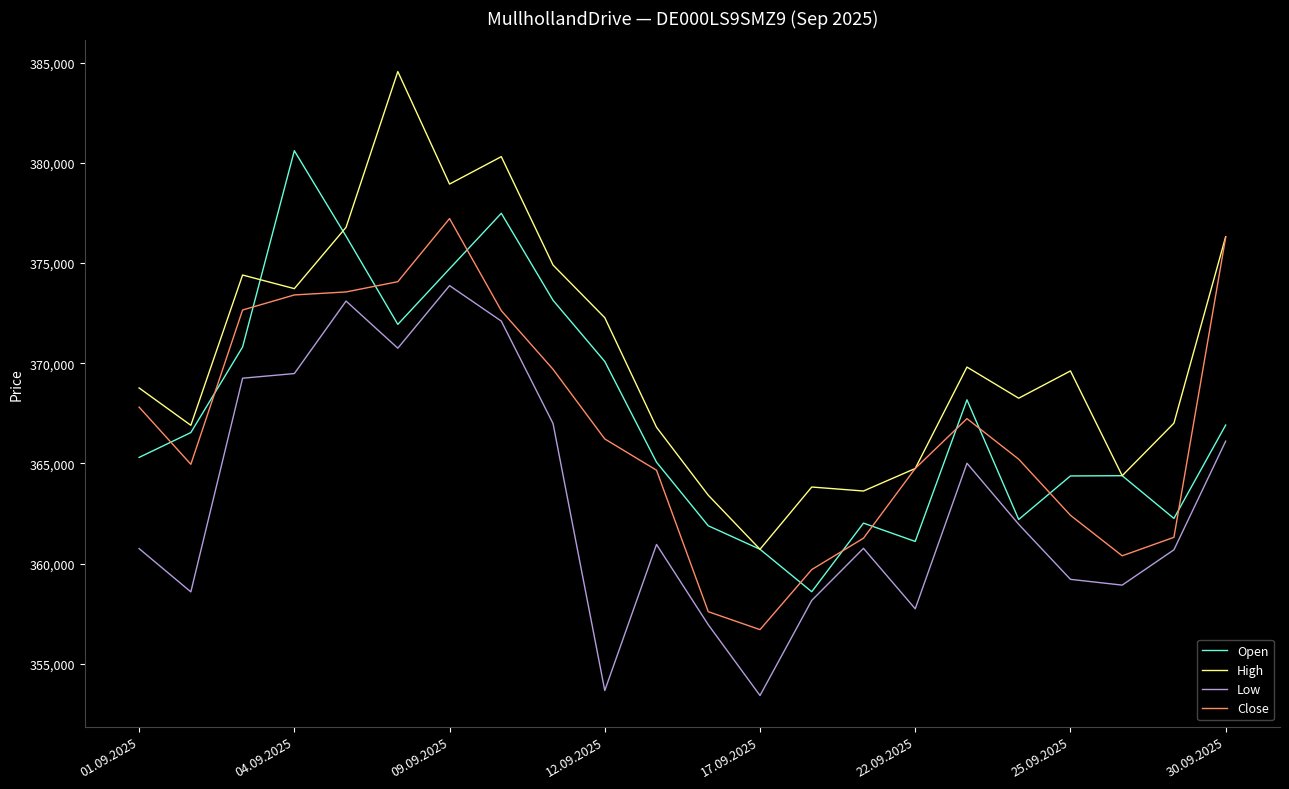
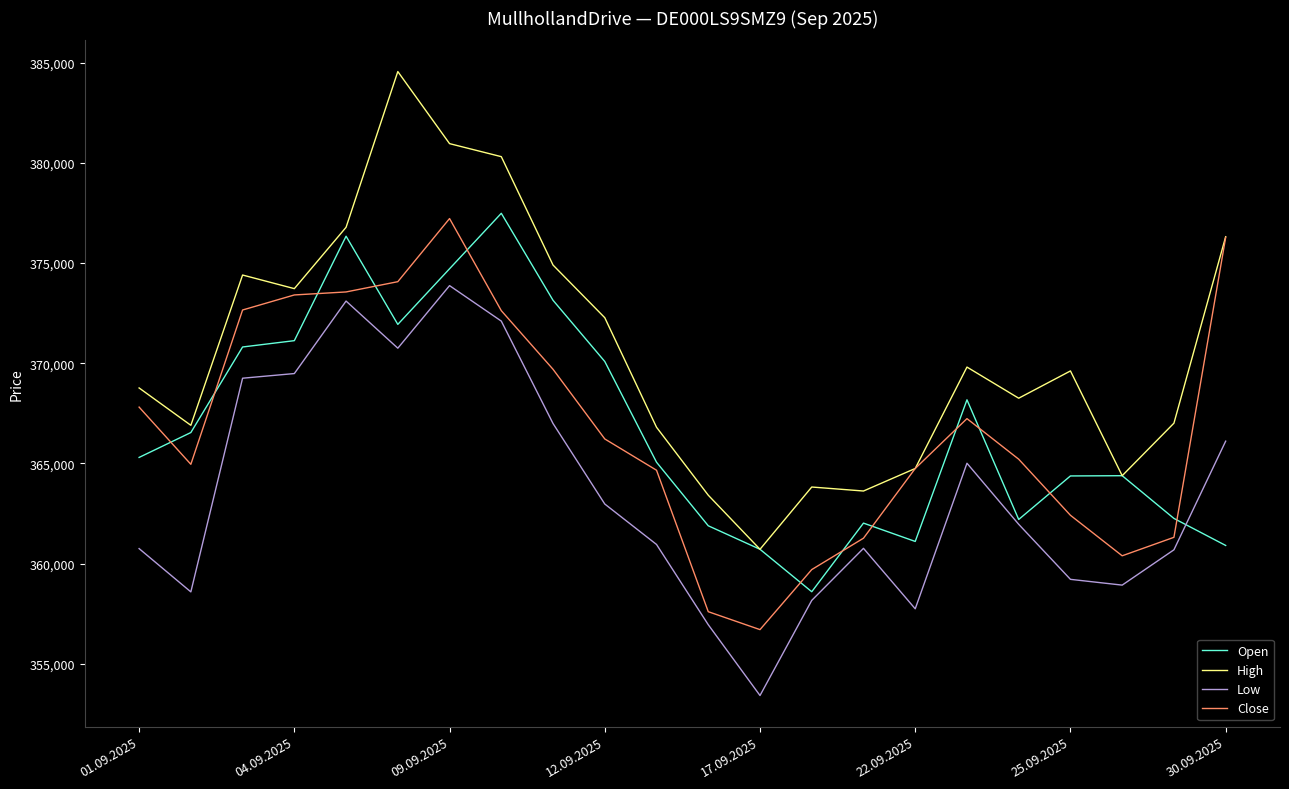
  {
    "Open": {
      "01.09.2025": "365,300",
-     "04.09.2025": "380,600",
+     "04.09.2025": "371,100",
      "09.09.2025": "374,700",
      "12.09.2025": "370,100",
      "22.09.2025": "361,100",
      "25.09.2025": "364,400",
-     "30.09.2025": "366,900"
+     "30.09.2025": "360,900"
    },
    "High": {
      "01.09.2025": "368,800",
      "04.09.2025": "373,700",
-     "09.09.2025": "378,900",
+     "09.09.2025": "381,000",
      "12.09.2025": "372,300",
      "25.09.2025": "369,600"
    },
    "Low": {
      "01.09.2025": "360,800",
      "04.09.2025": "369,500",
      "09.09.2025": "373,900",
-     "12.09.2025": "353,700",
+     "12.09.2025": "363,000",
      "17.09.2025": "353,400",
      "22.09.2025": "357,700",
      "25.09.2025": "359,200",
      "30.09.2025": "366,100"
    },
    "Close": {
      "01.09.2025": "367,800",
      "04.09.2025": "373,400",
      "09.09.2025": "377,200",
      "12.09.2025": "366,200",
      "17.09.2025": "356,700",
      "25.09.2025": "362,400"
    }
  }
